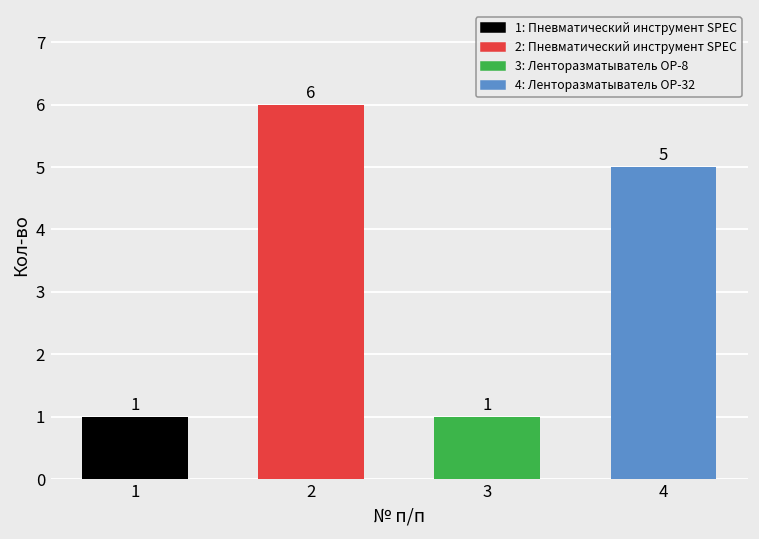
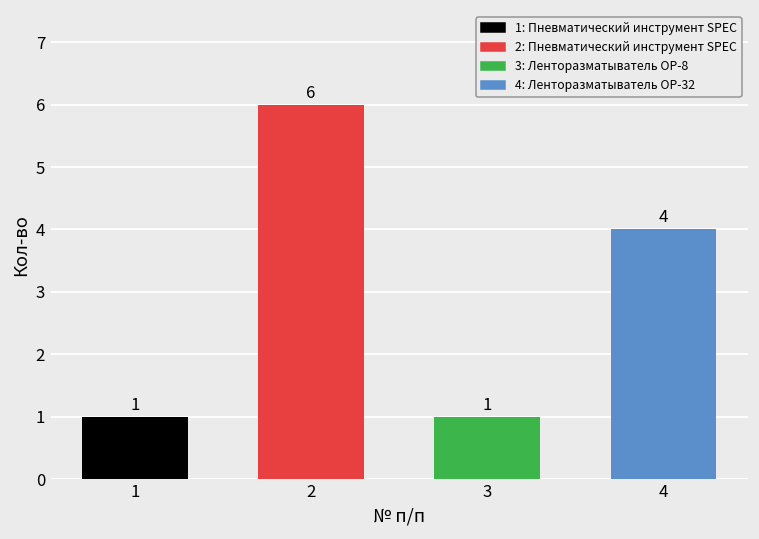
  {
    "1": 1,
    "2": 6,
    "3": 1,
-   "4": 5
+   "4": 4
  }
